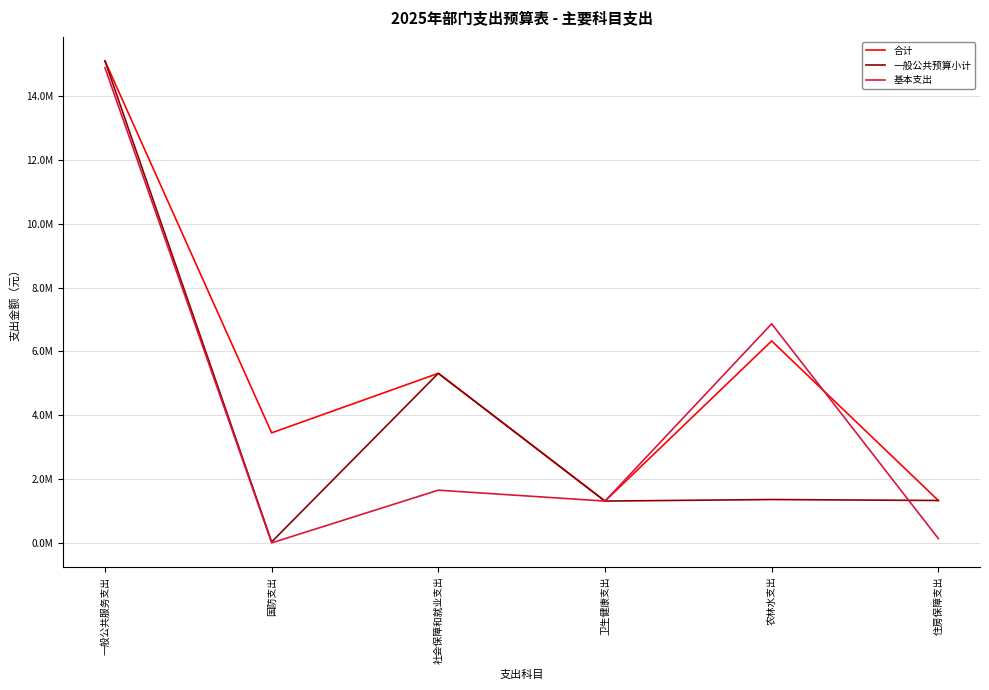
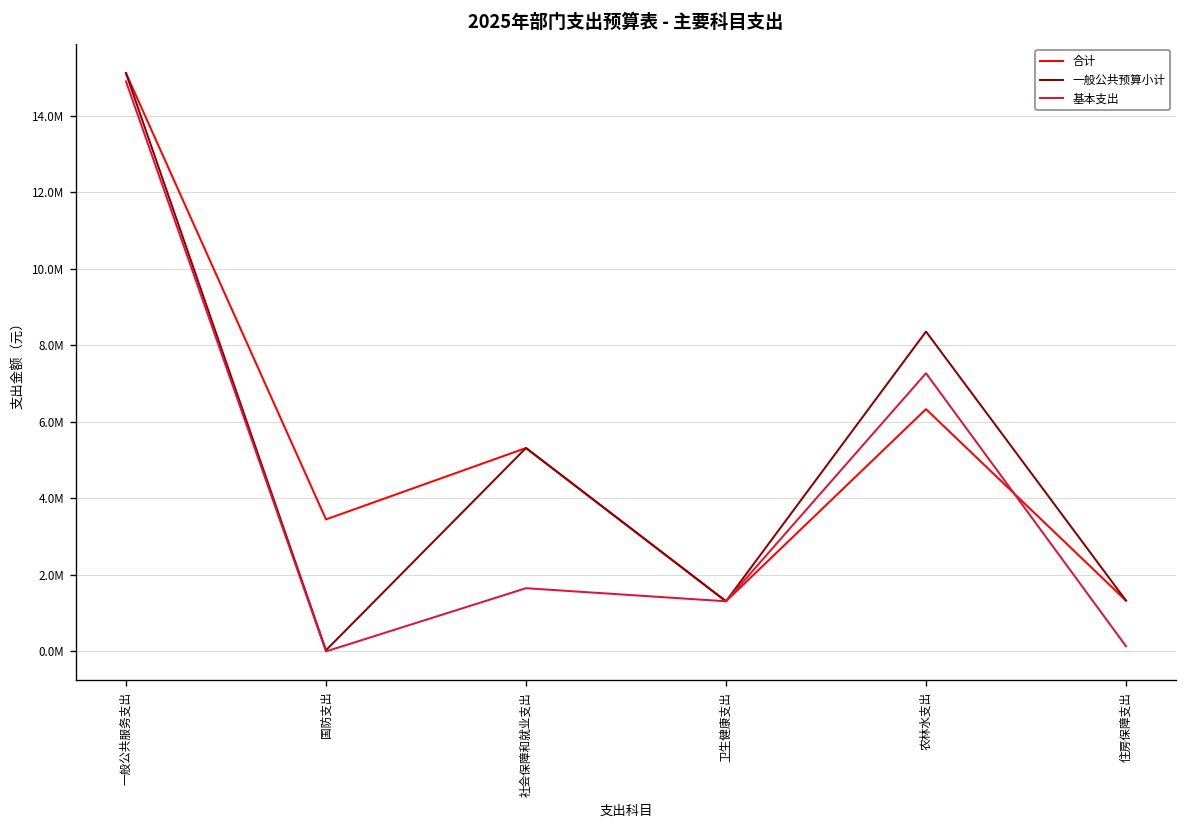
  {
    "合计": {
      "国防支出": 3400000,
      "农林水支出": 6300000
    },
    "一般公共预算小计": {
-     "农林水支出": 1400000
+     "农林水支出": 8400000
    },
    "基本支出": {
      "一般公共服务支出": 14900000,
      "社会保障和就业支出": 1700000,
-     "农林水支出": 6900000,
+     "农林水支出": 7300000,
      "住房保障支出": 100000
    }
  }
